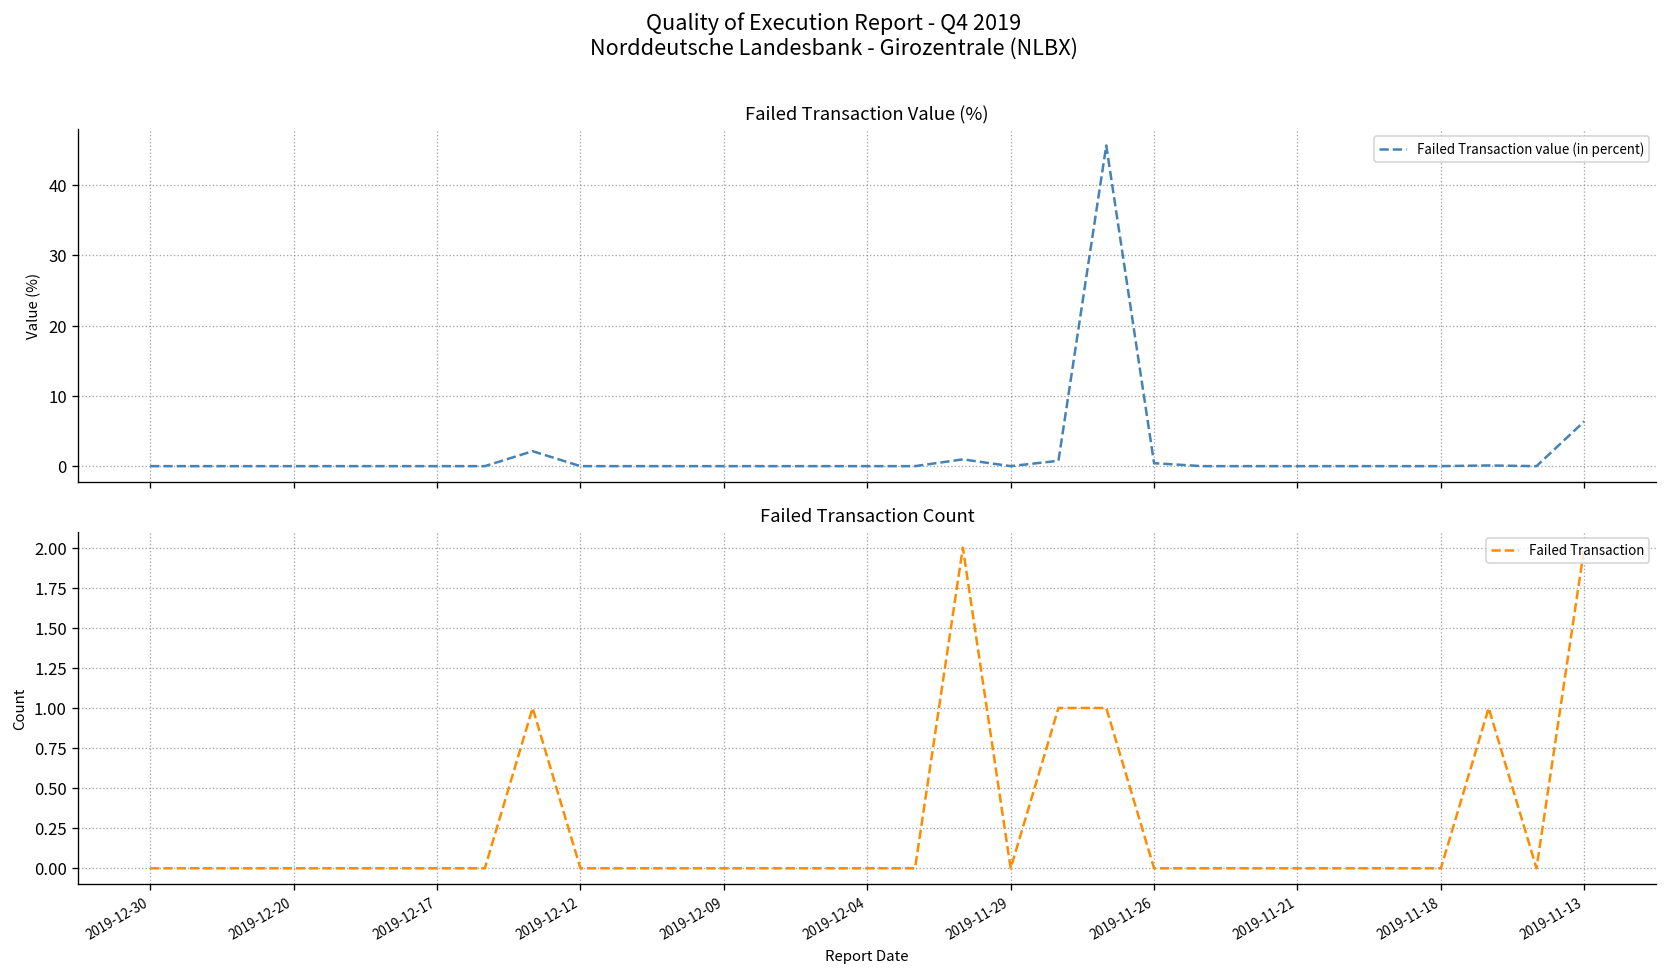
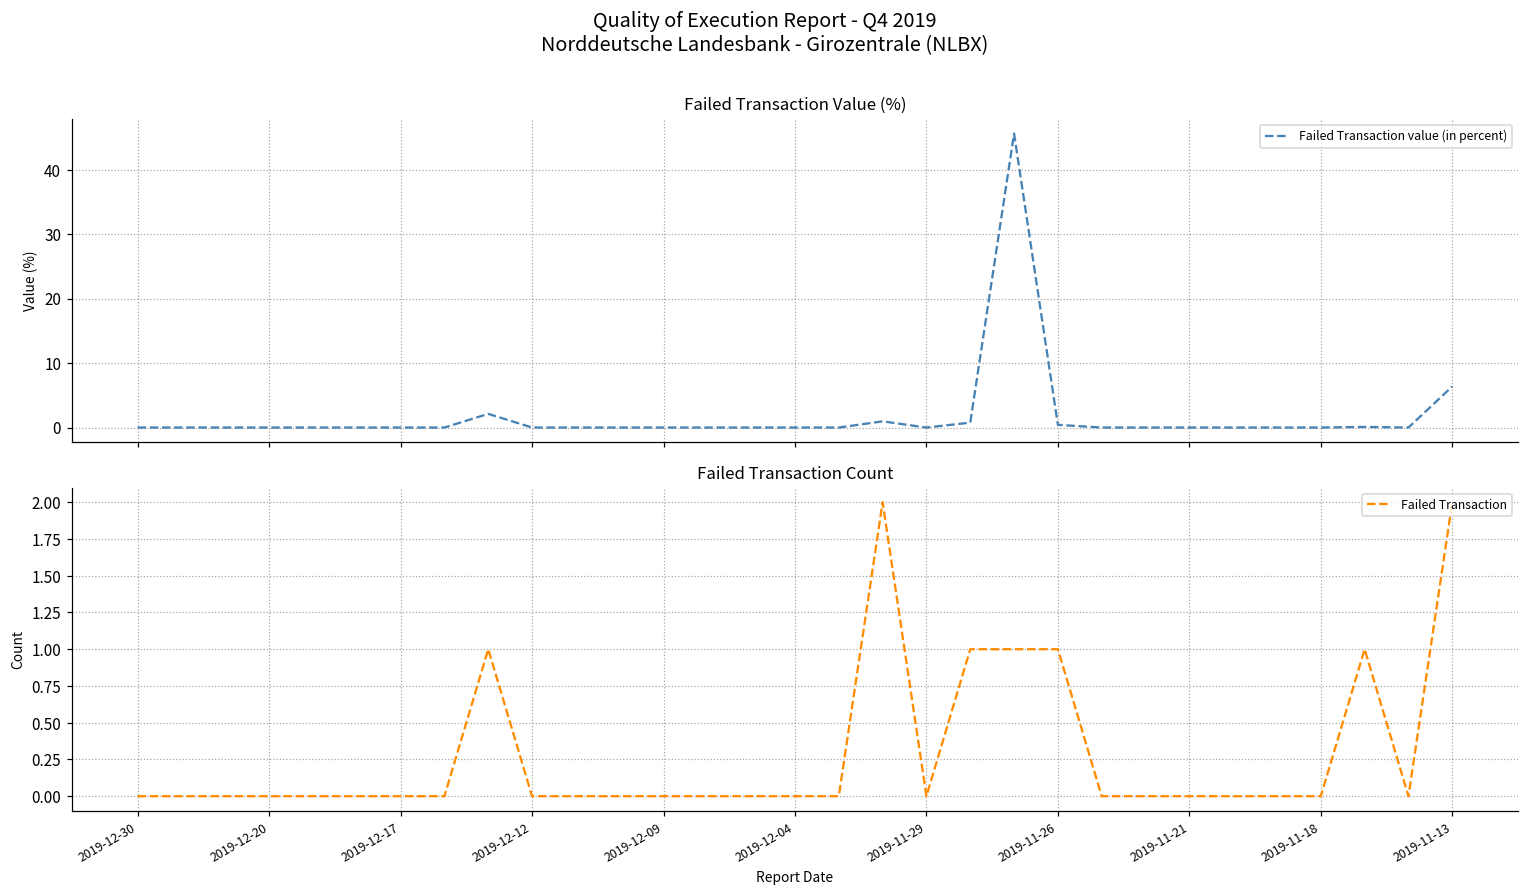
  {
    "Failed Transaction Count": {
      "2019-12-30": 0,
      "2019-12-20": 0,
      "2019-12-17": 0,
      "2019-12-12": 0,
      "2019-12-09": 0,
      "2019-12-04": 0,
      "2019-11-29": 0,
-     "2019-11-26": 0,
+     "2019-11-26": 1,
      "2019-11-21": 0,
      "2019-11-18": 0
    }
  }
